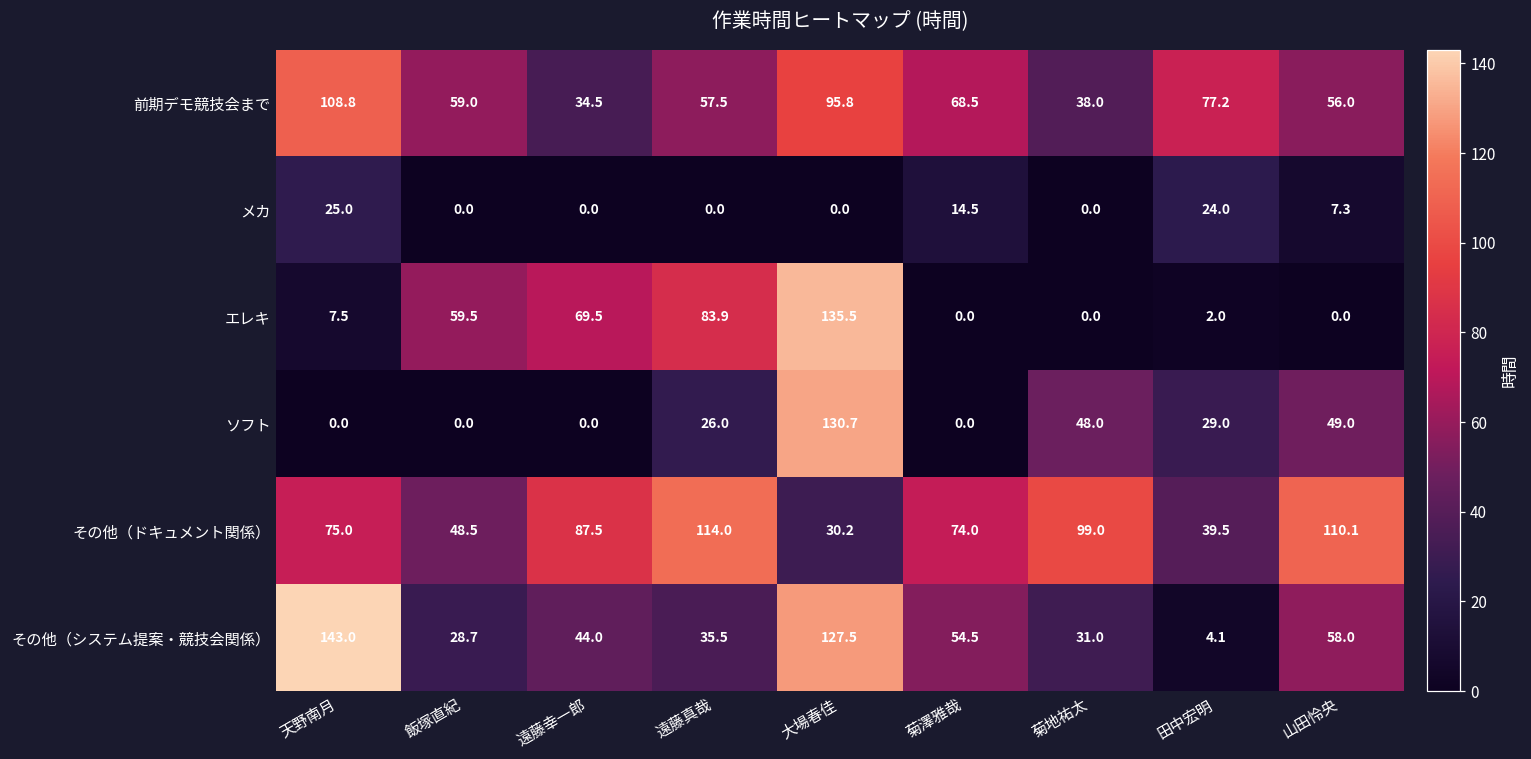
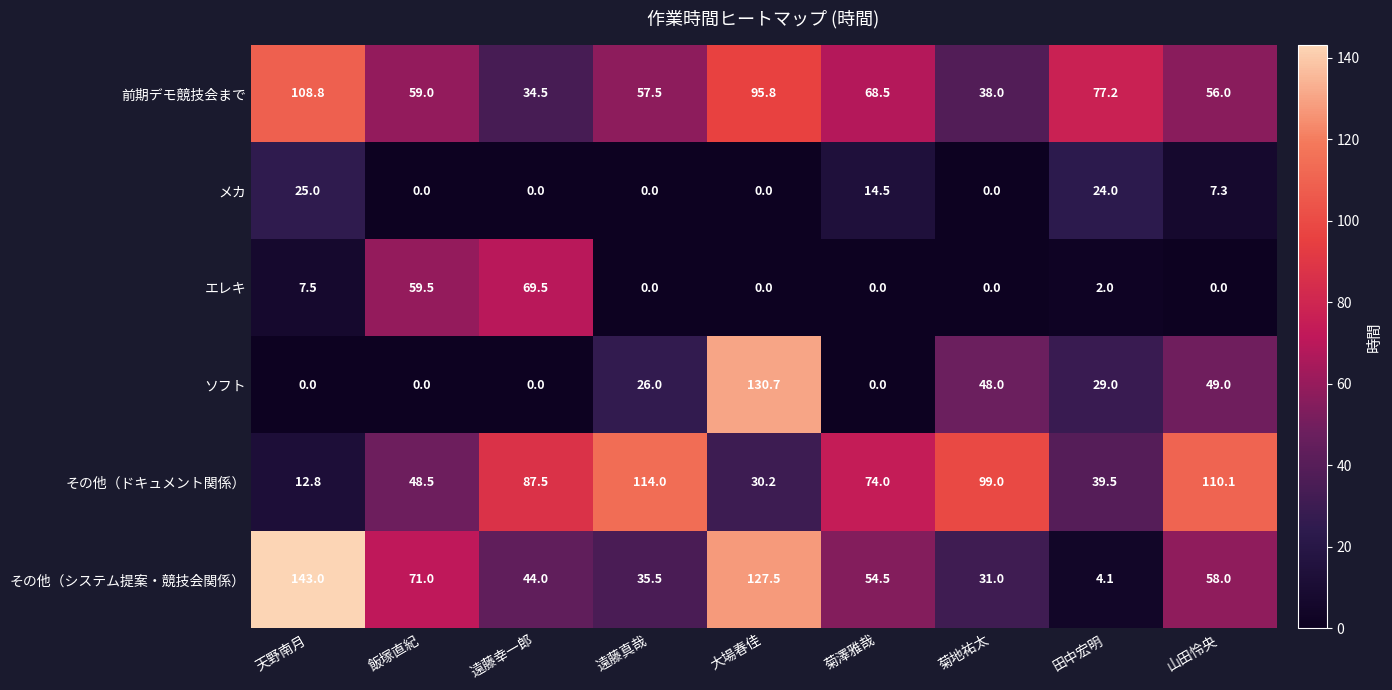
  {
    "前期デモ競技会まで": {
      "天野南月": 108.8,
      "飯塚直紀": 59.0,
      "遠藤幸一郎": 34.5,
      "遠藤真哉": 57.5,
      "大場春佳": 95.8,
      "菊澤雅哉": 68.5,
      "菊地祐太": 38.0,
      "田中宏明": 77.2,
      "山田怜央": 56.0
    },
    "メカ": {
      "天野南月": 25.0,
      "飯塚直紀": 0.0,
      "遠藤幸一郎": 0.0,
      "遠藤真哉": 0.0,
      "大場春佳": 0.0,
      "菊澤雅哉": 14.5,
      "菊地祐太": 0.0,
      "田中宏明": 24.0,
      "山田怜央": 7.3
    },
    "エレキ": {
      "天野南月": 7.5,
      "飯塚直紀": 59.5,
      "遠藤幸一郎": 69.5,
-     "遠藤真哉": 83.9,
-     "大場春佳": 135.5,
+     "遠藤真哉": 0.0,
+     "大場春佳": 0.0,
      "菊澤雅哉": 0.0,
      "菊地祐太": 0.0,
      "田中宏明": 2.0,
      "山田怜央": 0.0
    },
    "ソフト": {
      "天野南月": 0.0,
      "飯塚直紀": 0.0,
      "遠藤幸一郎": 0.0,
      "遠藤真哉": 26.0,
      "大場春佳": 130.7,
      "菊澤雅哉": 0.0,
      "菊地祐太": 48.0,
      "田中宏明": 29.0,
      "山田怜央": 49.0
    },
    "その他（ドキュメント関係）": {
-     "天野南月": 75.0,
+     "天野南月": 12.8,
      "飯塚直紀": 48.5,
      "遠藤幸一郎": 87.5,
      "遠藤真哉": 114.0,
      "大場春佳": 30.2,
      "菊澤雅哉": 74.0,
      "菊地祐太": 99.0,
      "田中宏明": 39.5,
      "山田怜央": 110.1
    },
    "その他（システム提案・競技会関係）": {
      "天野南月": 143.0,
-     "飯塚直紀": 28.7,
+     "飯塚直紀": 71.0,
      "遠藤幸一郎": 44.0,
      "遠藤真哉": 35.5,
      "大場春佳": 127.5,
      "菊澤雅哉": 54.5,
      "菊地祐太": 31.0,
      "田中宏明": 4.1,
      "山田怜央": 58.0
    }
  }
